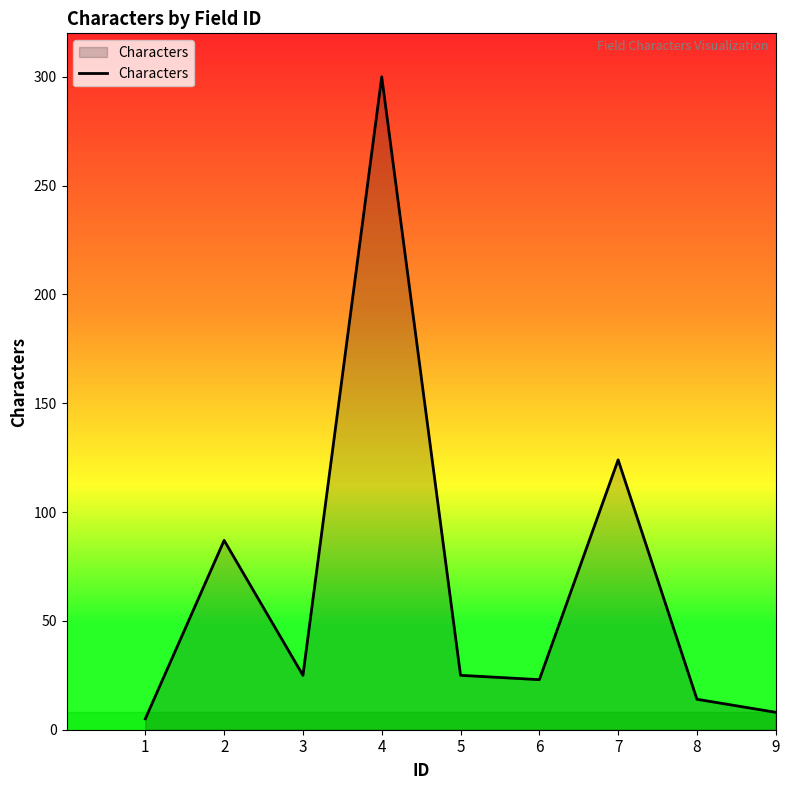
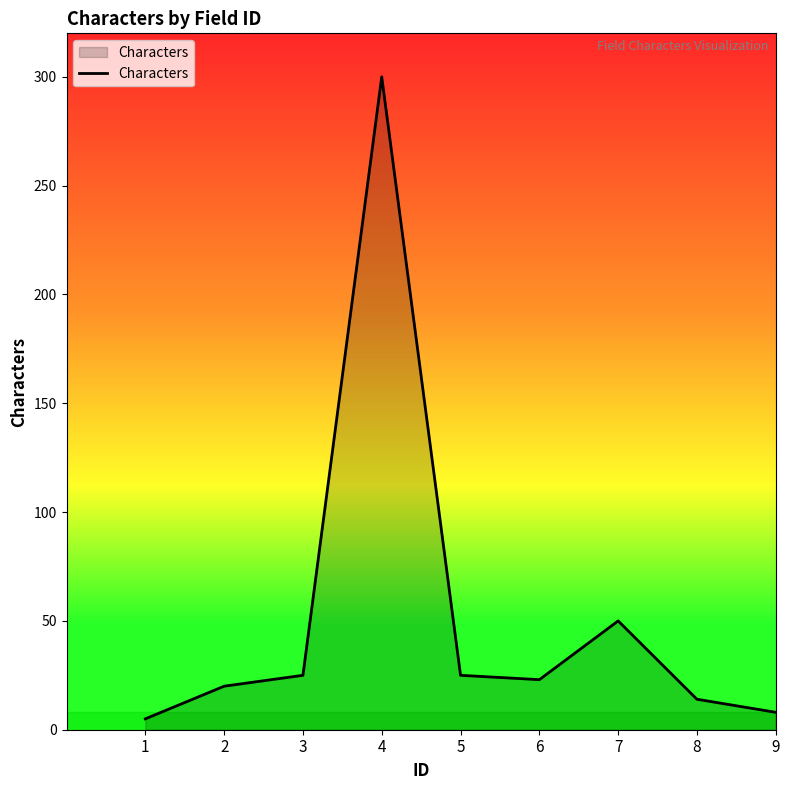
  {
    "1": 5,
-   "2": 87,
+   "2": 20,
    "3": 25,
    "4": 300,
    "5": 25,
    "6": 23,
-   "7": 124,
+   "7": 50,
    "8": 14,
    "9": 8
  }
